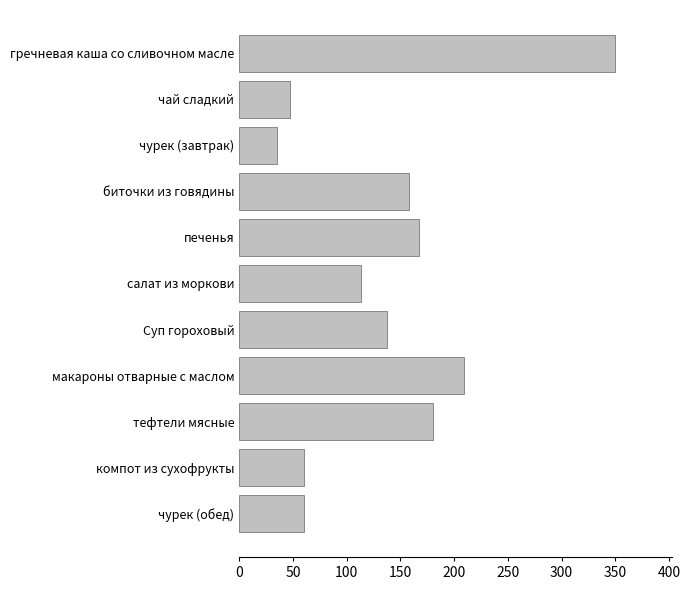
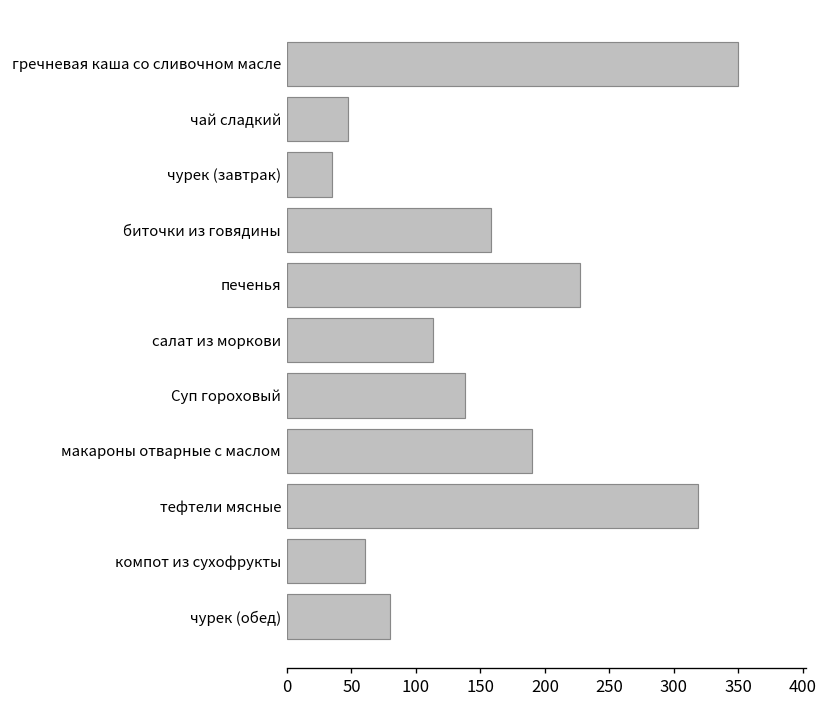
  {
    "гречневая каша со сливочном масле": 350,
    "чай сладкий": 47,
    "чурек (завтрак)": 35,
    "биточки из говядины": 158,
-   "печенья": 167,
+   "печенья": 227,
    "салат из моркови": 113,
    "Суп гороховый": 138,
-   "макароны отварные с маслом": 209,
-   "тефтели мясные": 180,
+   "макароны отварные с маслом": 190,
+   "тефтели мясные": 319,
    "компот из сухофрукты": 60,
-   "чурек (обед)": 60
+   "чурек (обед)": 80
  }
